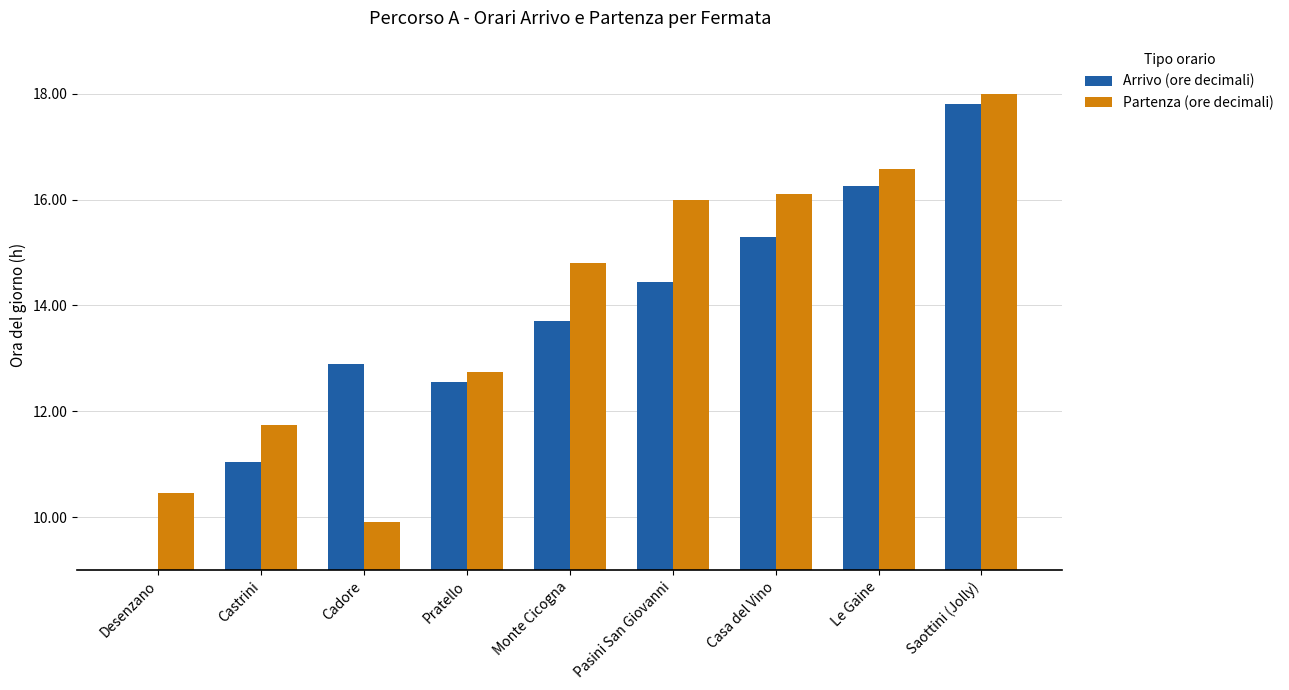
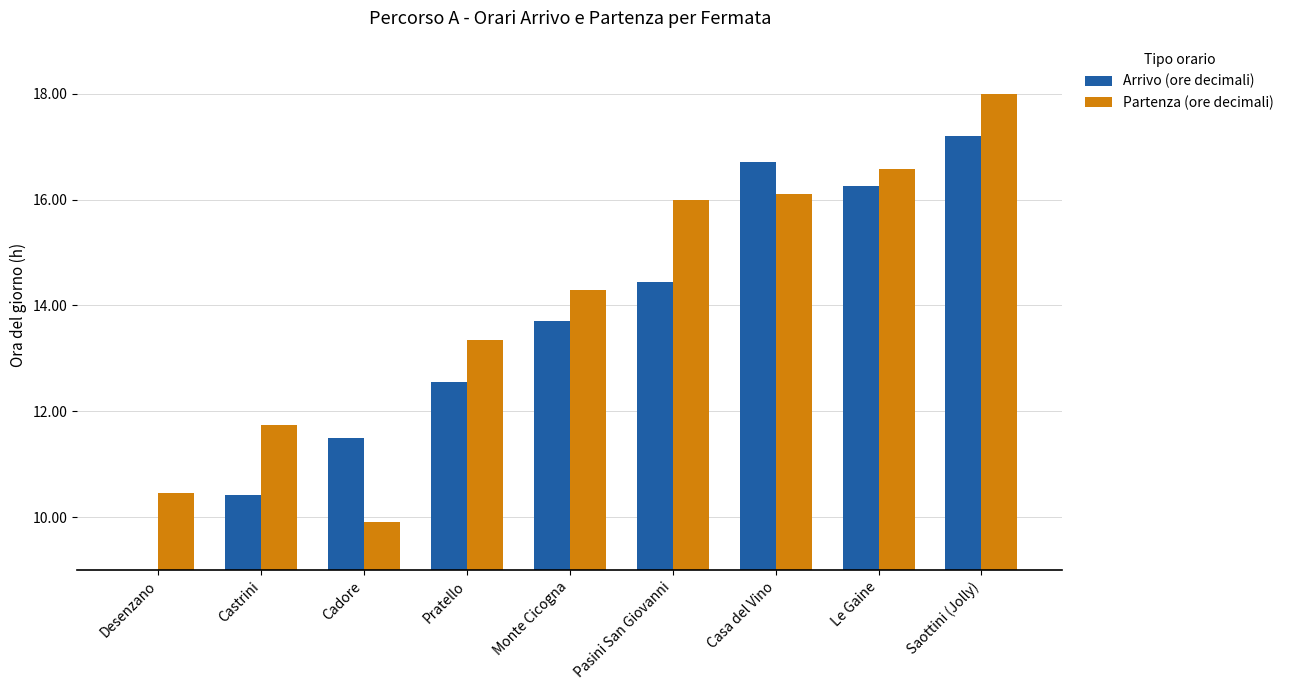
  {
    "Arrivo (ore decimali)": {
-     "Castrini": 11.1,
-     "Cadore": 12.9,
+     "Castrini": 10.4,
+     "Cadore": 11.5,
      "Pratello": 12.6,
      "Monte Cicogna": 13.7,
      "Pasini San Giovanni": 14.5,
-     "Casa del Vino": 15.3,
+     "Casa del Vino": 16.7,
      "Le Gaine": 16.3,
-     "Saottini (Jolly)": 17.8
+     "Saottini (Jolly)": 17.2
    },
    "Partenza (ore decimali)": {
      "Desenzano": 10.5,
      "Castrini": 11.8,
      "Cadore": 9.9,
-     "Pratello": 12.8,
-     "Monte Cicogna": 14.8,
+     "Pratello": 13.4,
+     "Monte Cicogna": 14.3,
      "Pasini San Giovanni": 16.0,
      "Casa del Vino": 16.1,
      "Le Gaine": 16.6,
      "Saottini (Jolly)": 18.0
    }
  }
